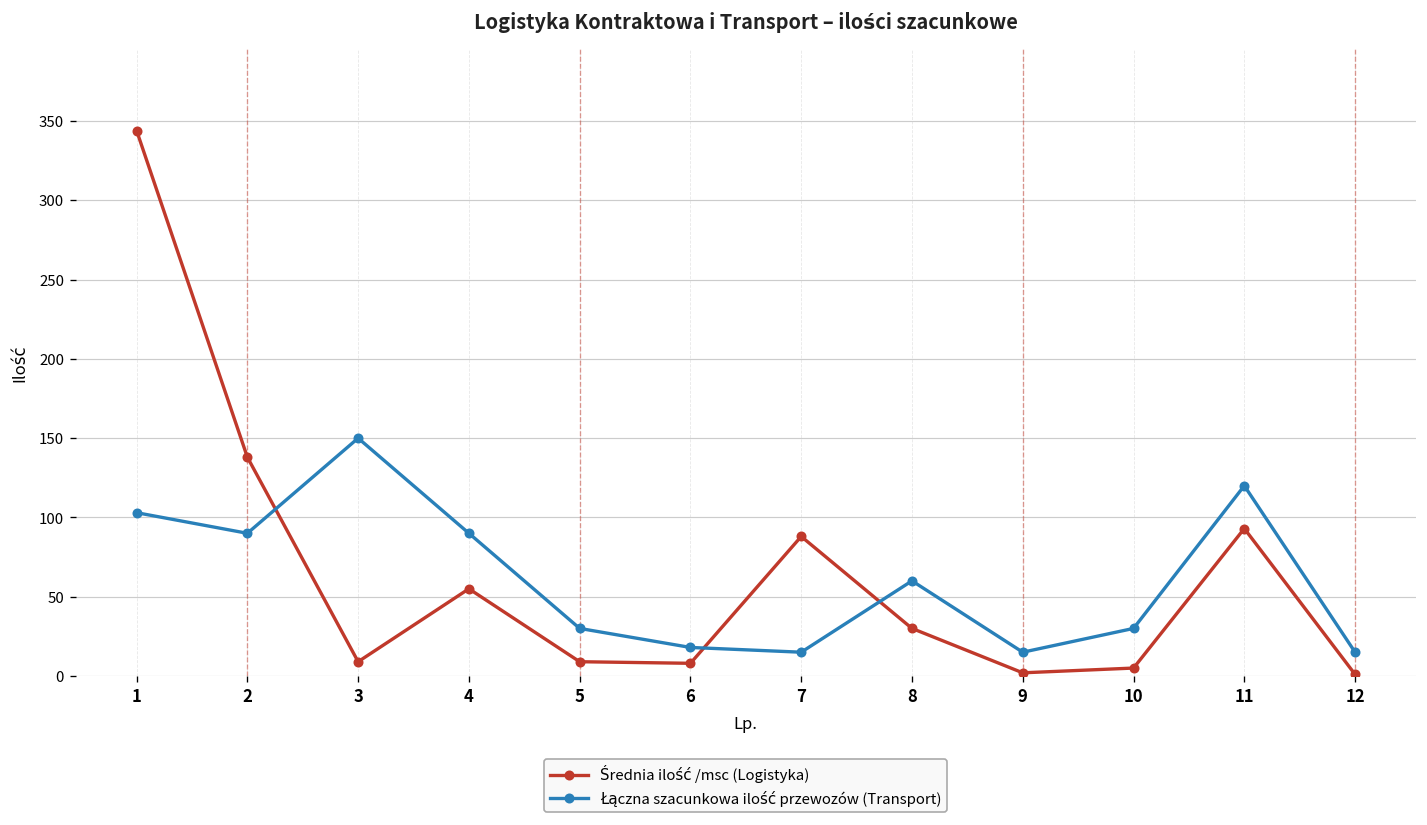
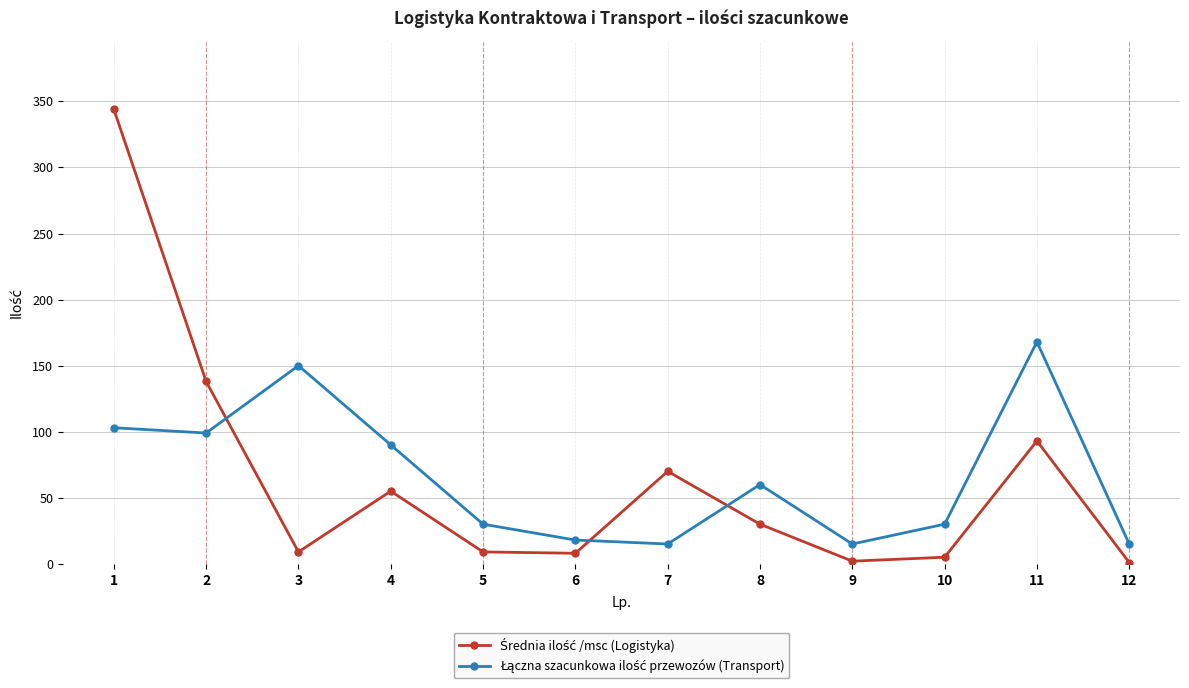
  {
    "Średnia ilość /msc (Logistyka)": {
      "1": 344,
      "2": 138,
      "3": 9,
      "4": 55,
      "5": 9,
      "6": 8,
-     "7": 88,
+     "7": 70,
      "8": 30,
      "9": 2,
      "10": 5,
      "11": 93,
      "12": 1
    },
    "Łączna szacunkowa ilość przewozów (Transport)": {
      "1": 103,
-     "2": 90,
+     "2": 99,
      "3": 150,
      "4": 90,
      "5": 30,
      "6": 18,
      "7": 15,
      "8": 60,
      "9": 15,
      "10": 30,
-     "11": 120,
+     "11": 168,
      "12": 15
    }
  }
